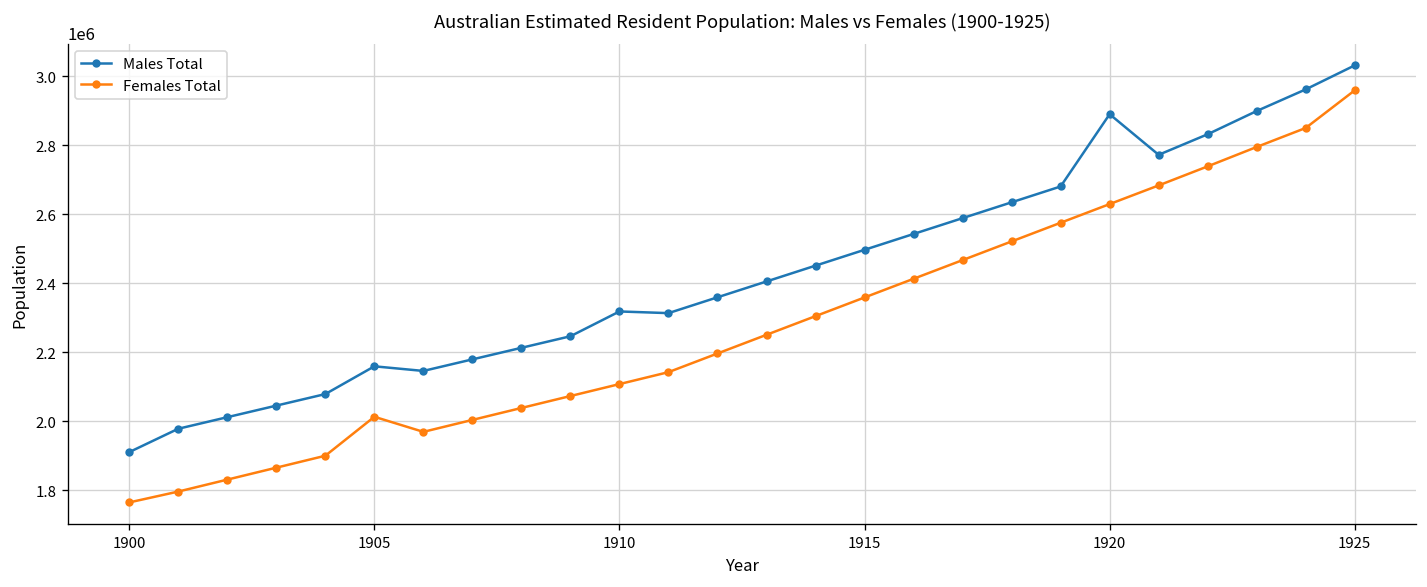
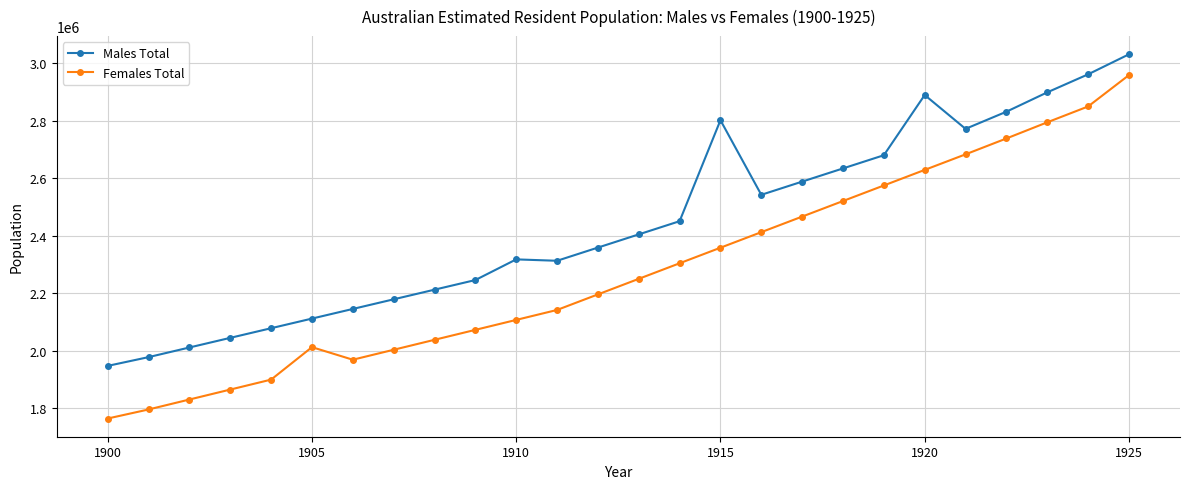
  {
    "Males Total": {
-     "1900": 1910000,
-     "1905": 2160000,
+     "1900": 1950000,
+     "1905": 2110000,
      "1910": 2320000,
-     "1915": 2500000,
+     "1915": 2800000,
      "1920": 2890000,
      "1925": 3030000
    },
    "Females Total": {
      "1900": 1760000,
      "1905": 2010000,
      "1910": 2110000,
      "1915": 2360000,
      "1920": 2630000,
      "1925": 2960000
    }
  }
